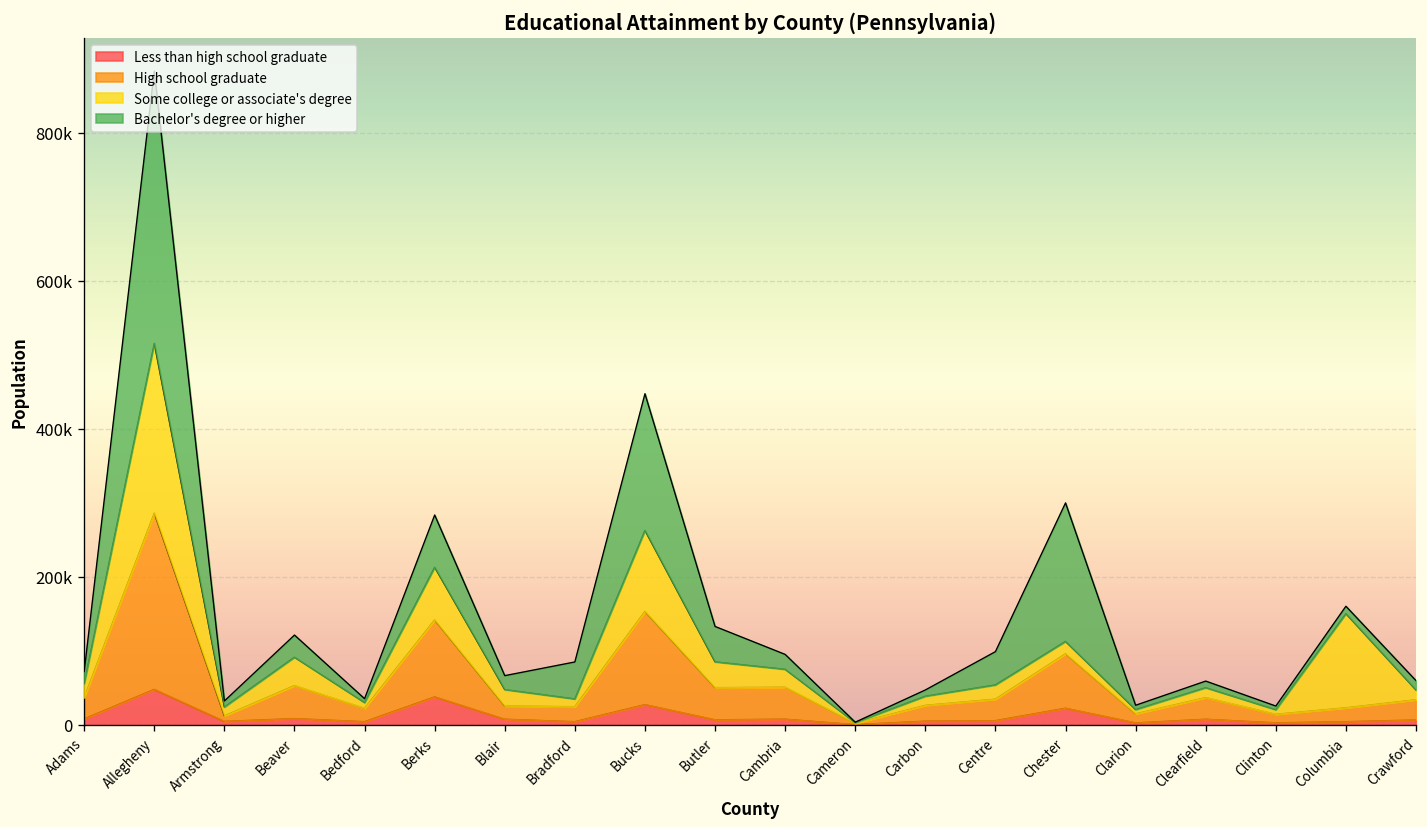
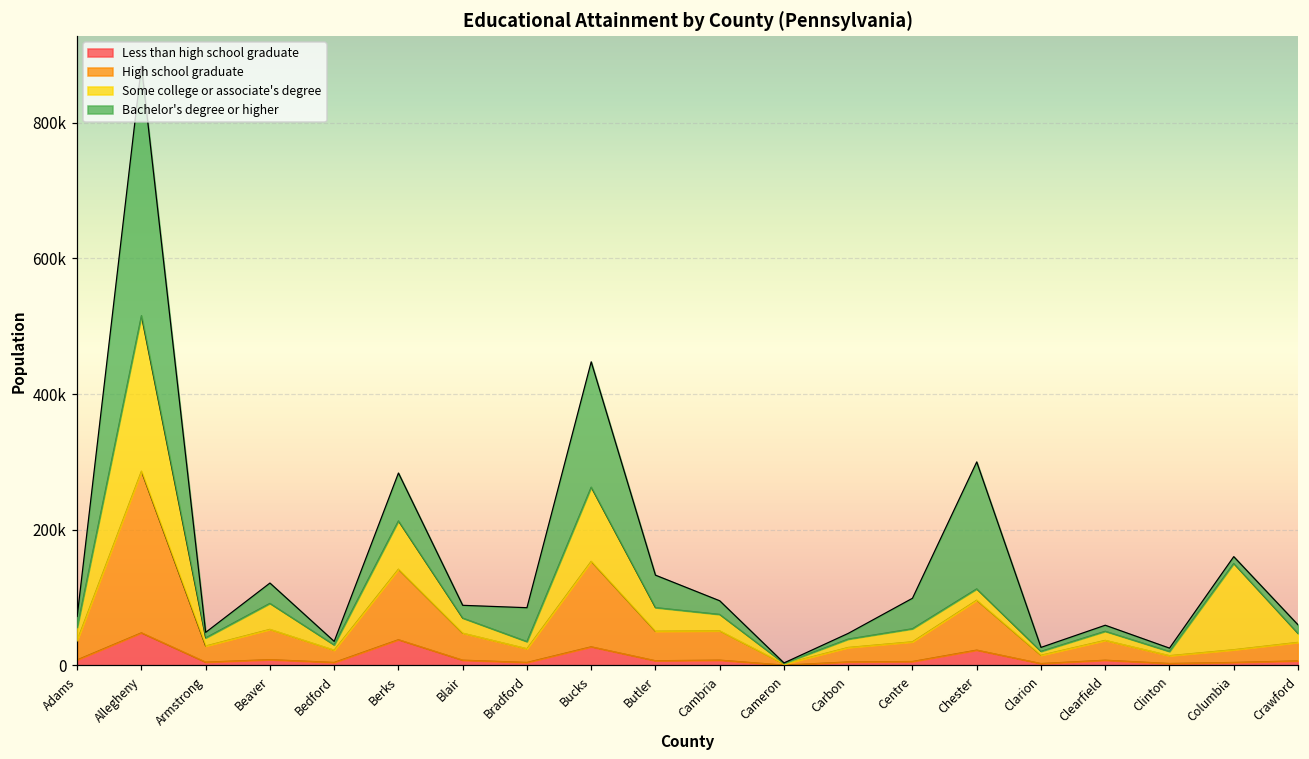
  {
    "Less than high school graduate": {
      "Adams": 10000,
      "Allegheny": 50000,
      "Armstrong": 0,
      "Beaver": 10000,
      "Bedford": 0,
      "Berks": 40000,
      "Blair": 10000,
      "Bradford": 0,
      "Bucks": 30000,
      "Butler": 10000,
      "Cambria": 10000,
      "Carbon": 0,
      "Centre": 10000,
      "Chester": 20000,
      "Clarion": 0,
      "Clearfield": 10000,
      "Clinton": 0,
      "Columbia": 0,
      "Crawford": 10000
    },
    "High school graduate": {
      "Adams": 30000,
      "Allegheny": 240000,
-     "Armstrong": 10000,
+     "Armstrong": 20000,
      "Beaver": 40000,
      "Bedford": 20000,
      "Berks": 100000,
-     "Blair": 20000,
+     "Blair": 40000,
      "Bradford": 20000,
      "Bucks": 130000,
      "Butler": 40000,
      "Cambria": 40000,
      "Carbon": 20000,
      "Centre": 30000,
      "Chester": 70000,
      "Clarion": 10000,
      "Clearfield": 30000,
      "Clinton": 10000,
      "Columbia": 20000,
      "Crawford": 30000
    },
    "Some college or associate's degree": {
      "Adams": 20000,
      "Allegheny": 230000,
      "Armstrong": 10000,
      "Beaver": 40000,
      "Bedford": 10000,
      "Berks": 70000,
      "Blair": 20000,
      "Bradford": 10000,
      "Bucks": 110000,
      "Butler": 30000,
      "Cambria": 20000,
      "Carbon": 10000,
      "Centre": 20000,
      "Chester": 20000,
      "Clarion": 10000,
      "Clearfield": 10000,
      "Clinton": 10000,
      "Columbia": 130000,
      "Crawford": 10000
    },
    "Bachelor's degree or higher": {
      "Adams": 20000,
      "Armstrong": 10000,
      "Beaver": 30000,
      "Bedford": 10000,
      "Berks": 70000,
      "Blair": 20000,
      "Bradford": 50000,
      "Bucks": 180000,
      "Butler": 50000,
      "Cambria": 20000,
      "Carbon": 10000,
      "Centre": 40000,
      "Chester": 190000,
      "Clarion": 10000,
      "Clearfield": 10000,
      "Clinton": 0,
      "Columbia": 10000,
      "Crawford": 10000
    }
  }
